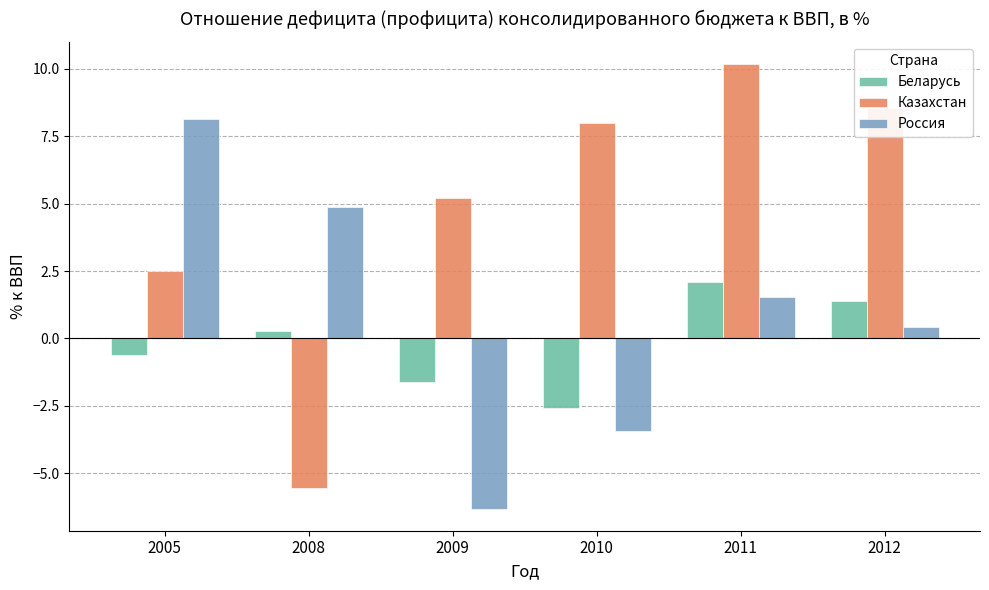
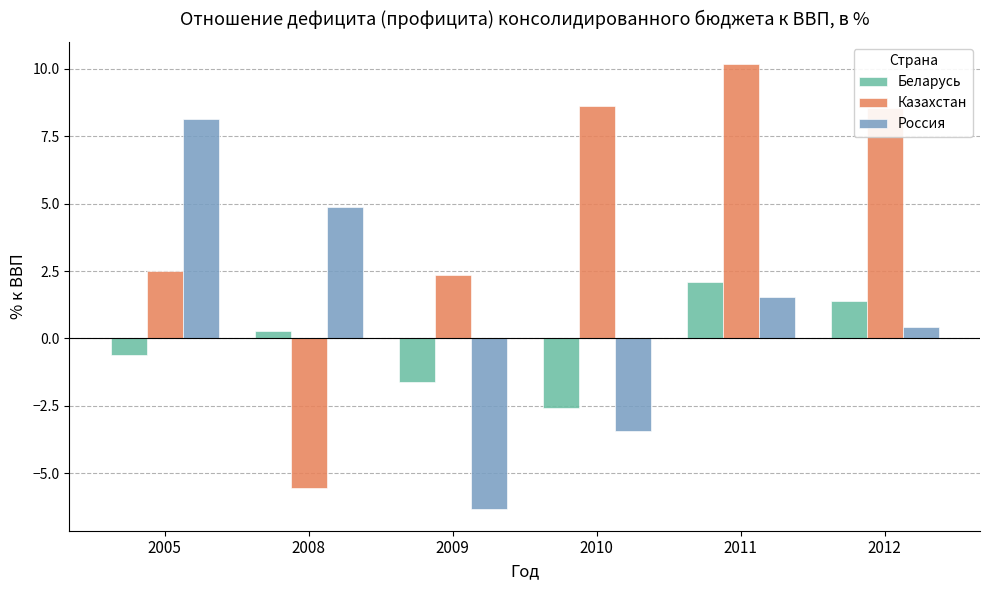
  {
    "Казахстан": {
      "2005": 2.5,
      "2008": -5.6,
-     "2009": 5.2,
-     "2010": 8.0,
+     "2009": 2.4,
+     "2010": 8.6,
      "2011": 10.2
    }
  }
